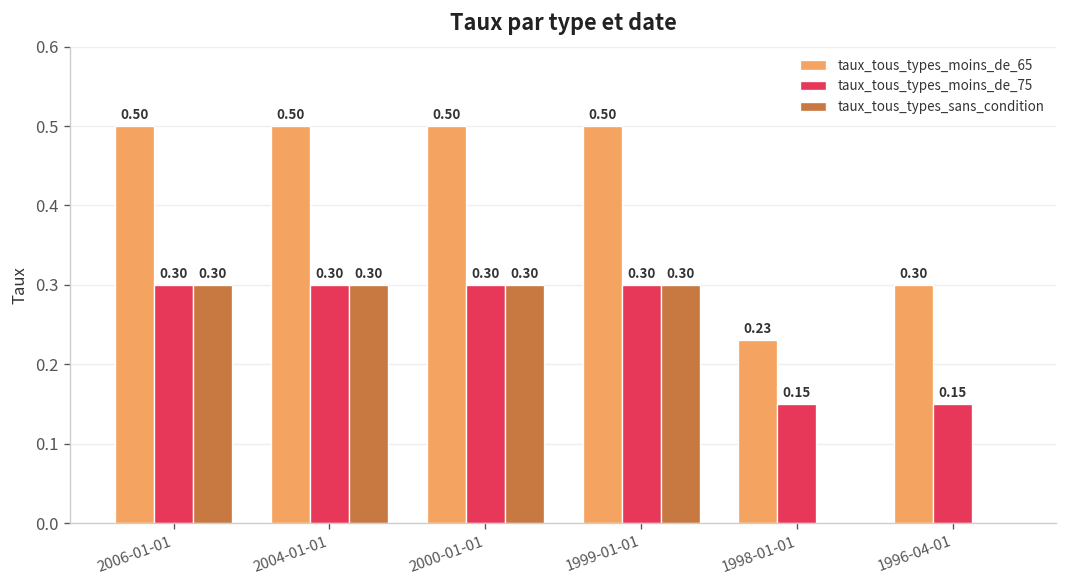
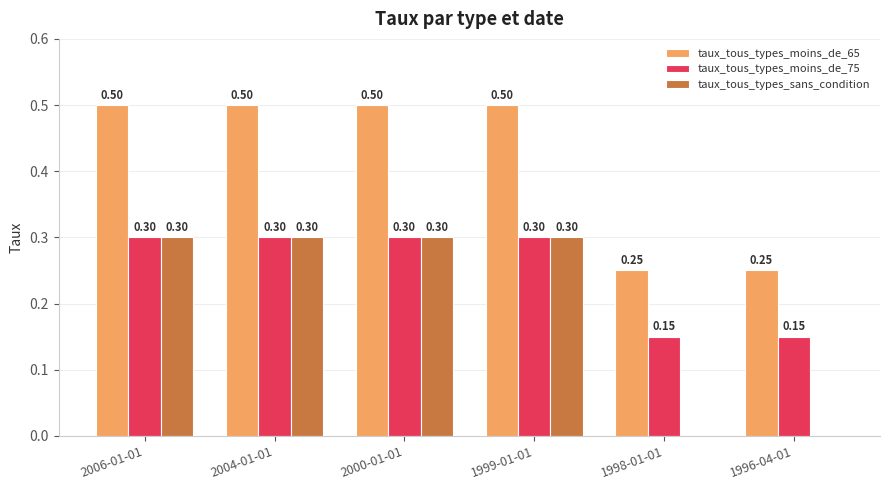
  {
    "taux_tous_types_moins_de_65": {
      "2006-01-01": 0.50,
      "2004-01-01": 0.50,
      "2000-01-01": 0.50,
      "1999-01-01": 0.50,
-     "1998-01-01": 0.23,
-     "1996-04-01": 0.30
+     "1998-01-01": 0.25,
+     "1996-04-01": 0.25
    },
    "taux_tous_types_moins_de_75": {
      "2006-01-01": 0.30,
      "2004-01-01": 0.30,
      "2000-01-01": 0.30,
      "1999-01-01": 0.30,
      "1998-01-01": 0.15,
      "1996-04-01": 0.15
    },
    "taux_tous_types_sans_condition": {
      "2006-01-01": 0.30,
      "2004-01-01": 0.30,
      "2000-01-01": 0.30,
      "1999-01-01": 0.30
    }
  }
